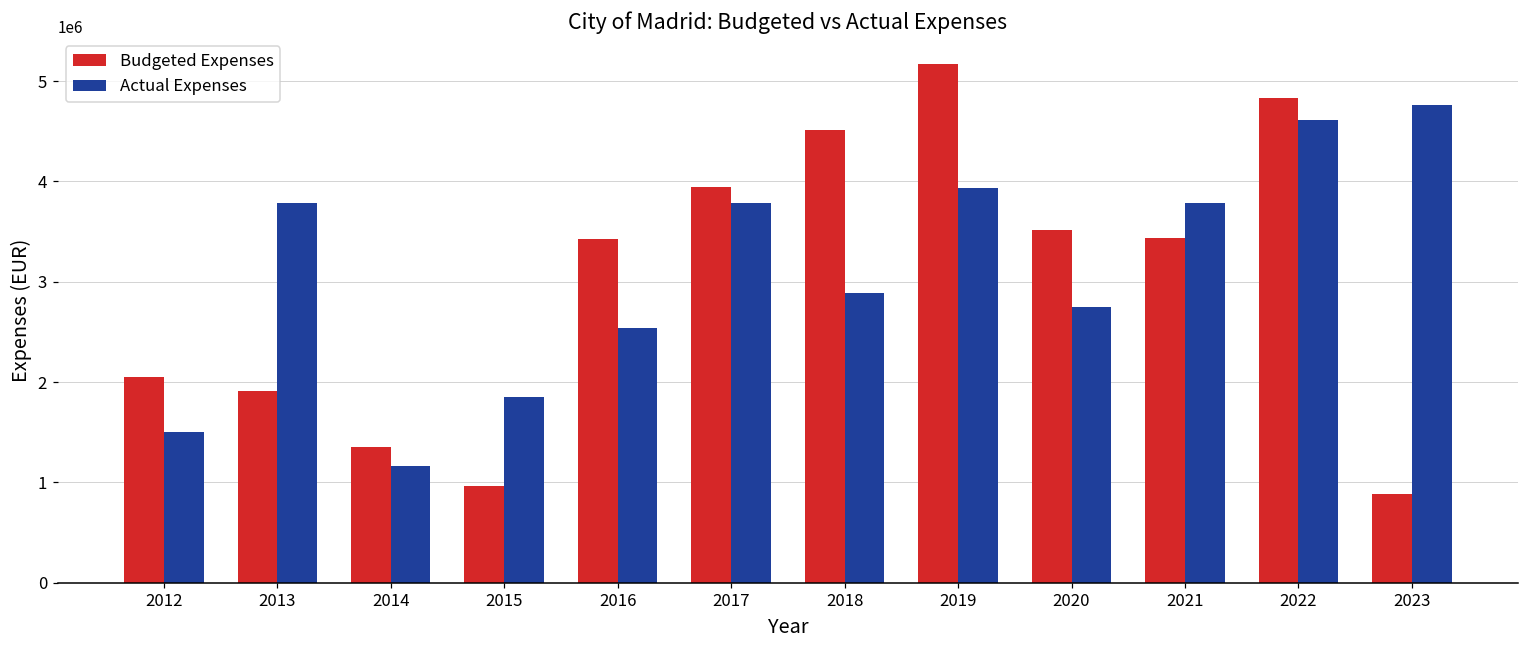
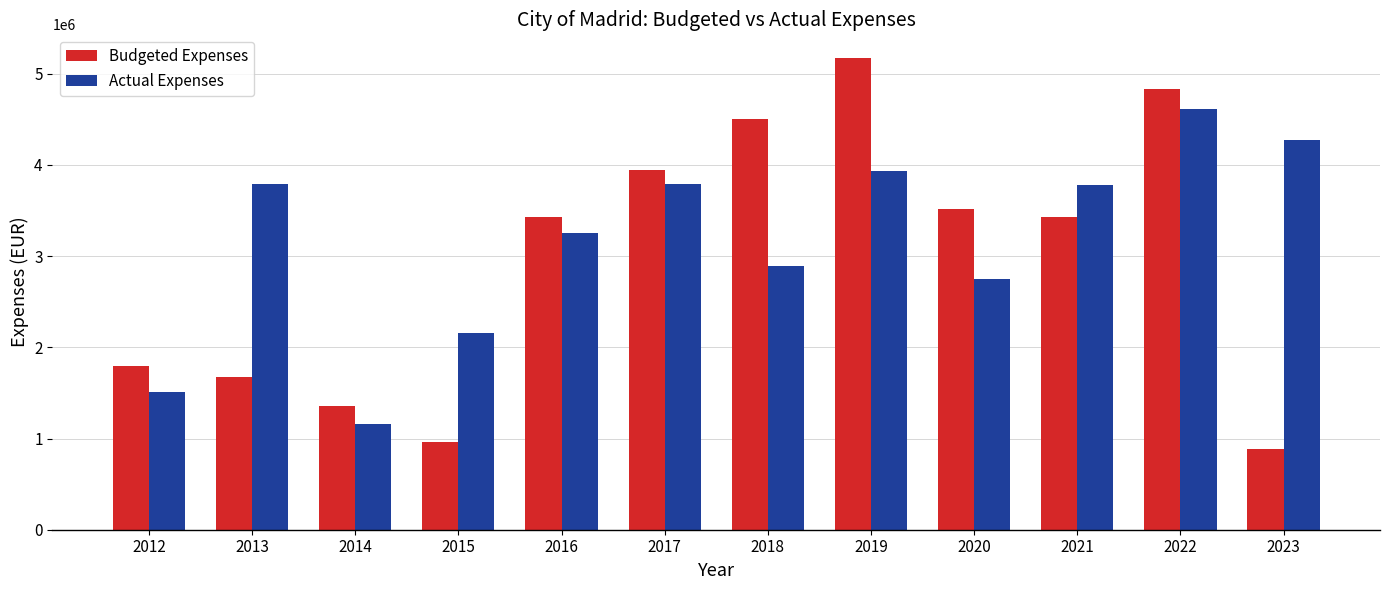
  {
    "Budgeted Expenses": {
-     "2012": 2000000,
-     "2013": 1900000,
+     "2012": 1800000,
+     "2013": 1700000,
      "2014": 1400000,
      "2015": 1000000,
      "2016": 3400000,
      "2017": 3900000,
      "2018": 4500000,
      "2019": 5200000,
      "2020": 3500000,
      "2021": 3400000,
      "2022": 4800000,
      "2023": 900000
    },
    "Actual Expenses": {
      "2012": 1500000,
      "2013": 3800000,
      "2014": 1200000,
-     "2015": 1900000,
-     "2016": 2500000,
+     "2015": 2200000,
+     "2016": 3300000,
      "2017": 3800000,
      "2018": 2900000,
      "2019": 3900000,
      "2020": 2700000,
      "2021": 3800000,
      "2022": 4600000,
-     "2023": 4800000
+     "2023": 4300000
    }
  }
